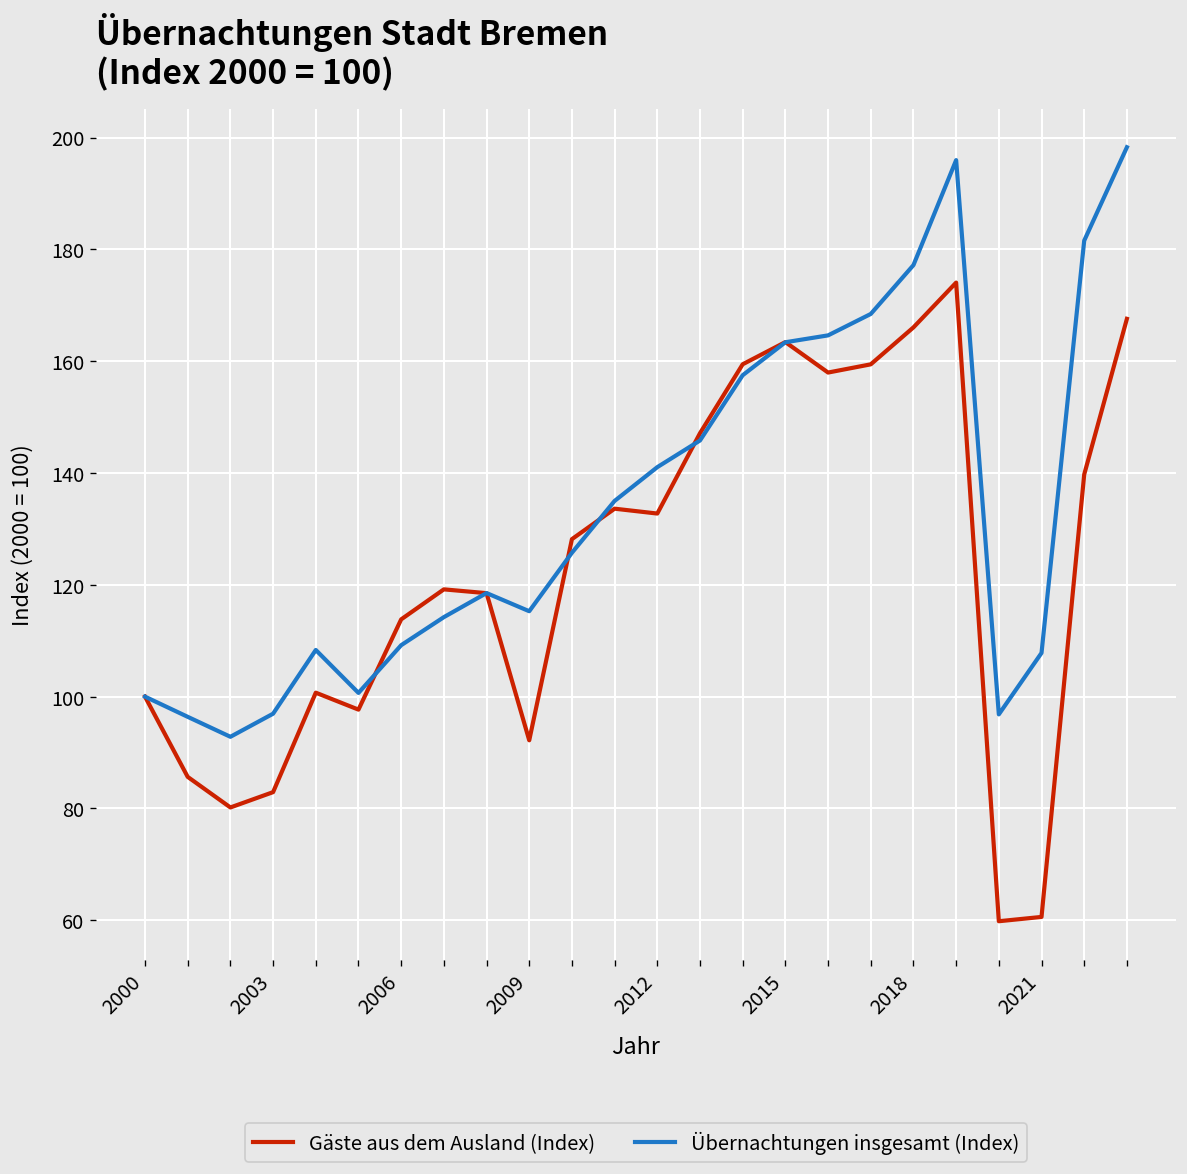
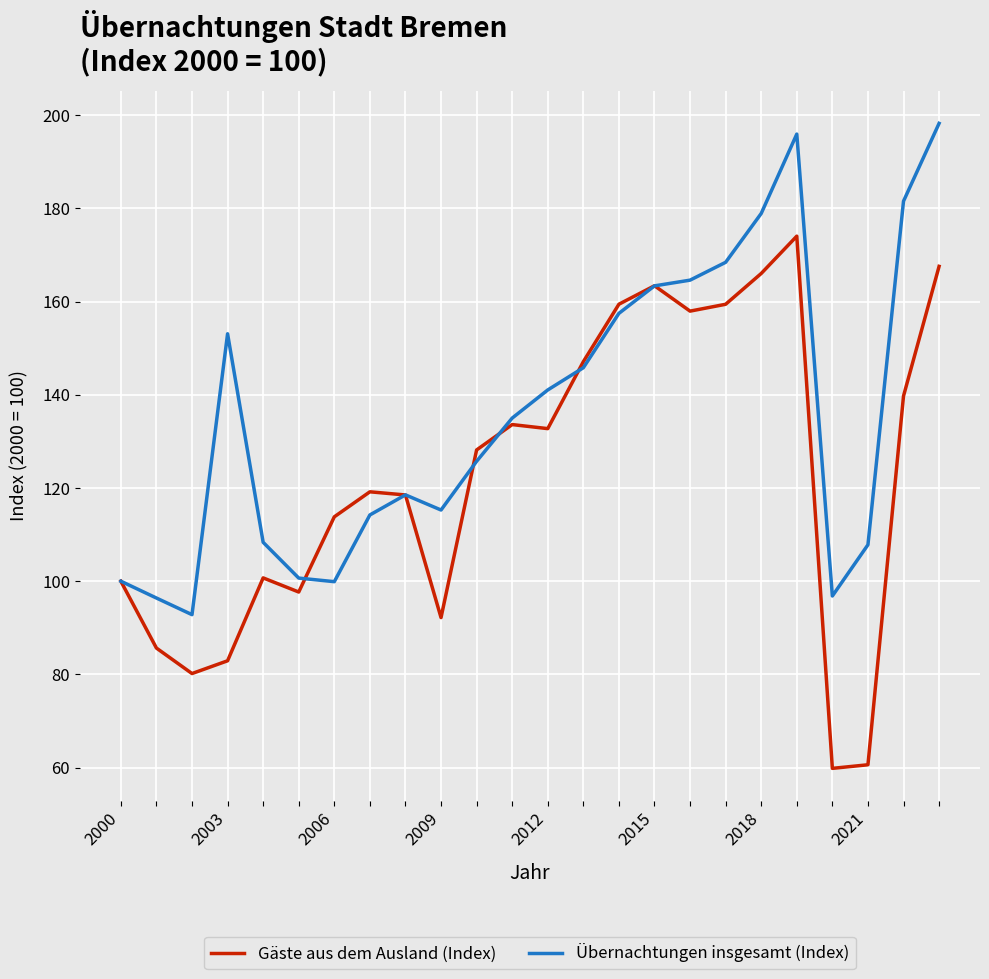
  {
    "Gäste aus dem Ausland (Index)": {
      "2003": 83,
      "2006": 114,
      "2009": 92,
      "2012": 133,
      "2018": 166,
      "2021": 61
    },
    "Übernachtungen insgesamt (Index)": {
-     "2003": 97,
-     "2006": 109,
+     "2003": 153,
+     "2006": 100,
      "2009": 115,
      "2012": 141,
-     "2018": 177,
+     "2018": 179,
      "2021": 108
    }
  }
